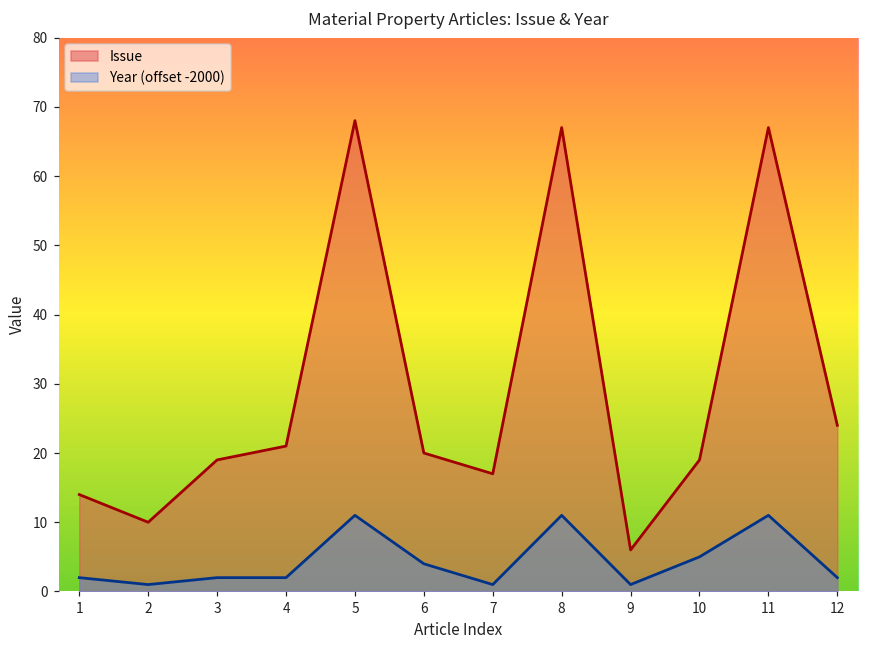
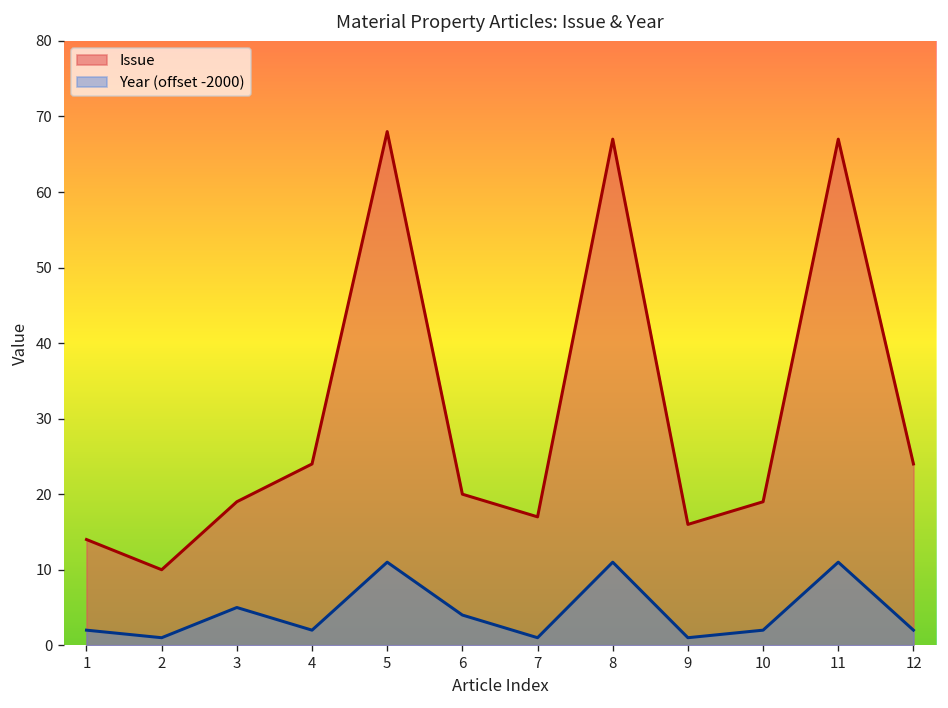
  {
    "Issue": {
      "1": 14,
      "2": 10,
      "3": 19,
-     "4": 21,
+     "4": 24,
      "5": 68,
      "6": 20,
      "7": 17,
      "8": 67,
-     "9": 6,
+     "9": 16,
      "10": 19,
      "11": 67,
      "12": 24
    },
    "Year (offset -2000)": {
      "1": 2,
      "2": 1,
-     "3": 2,
+     "3": 5,
      "4": 2,
      "5": 11,
      "6": 4,
      "7": 1,
      "8": 11,
      "9": 1,
-     "10": 5,
+     "10": 2,
      "11": 11,
      "12": 2
    }
  }
